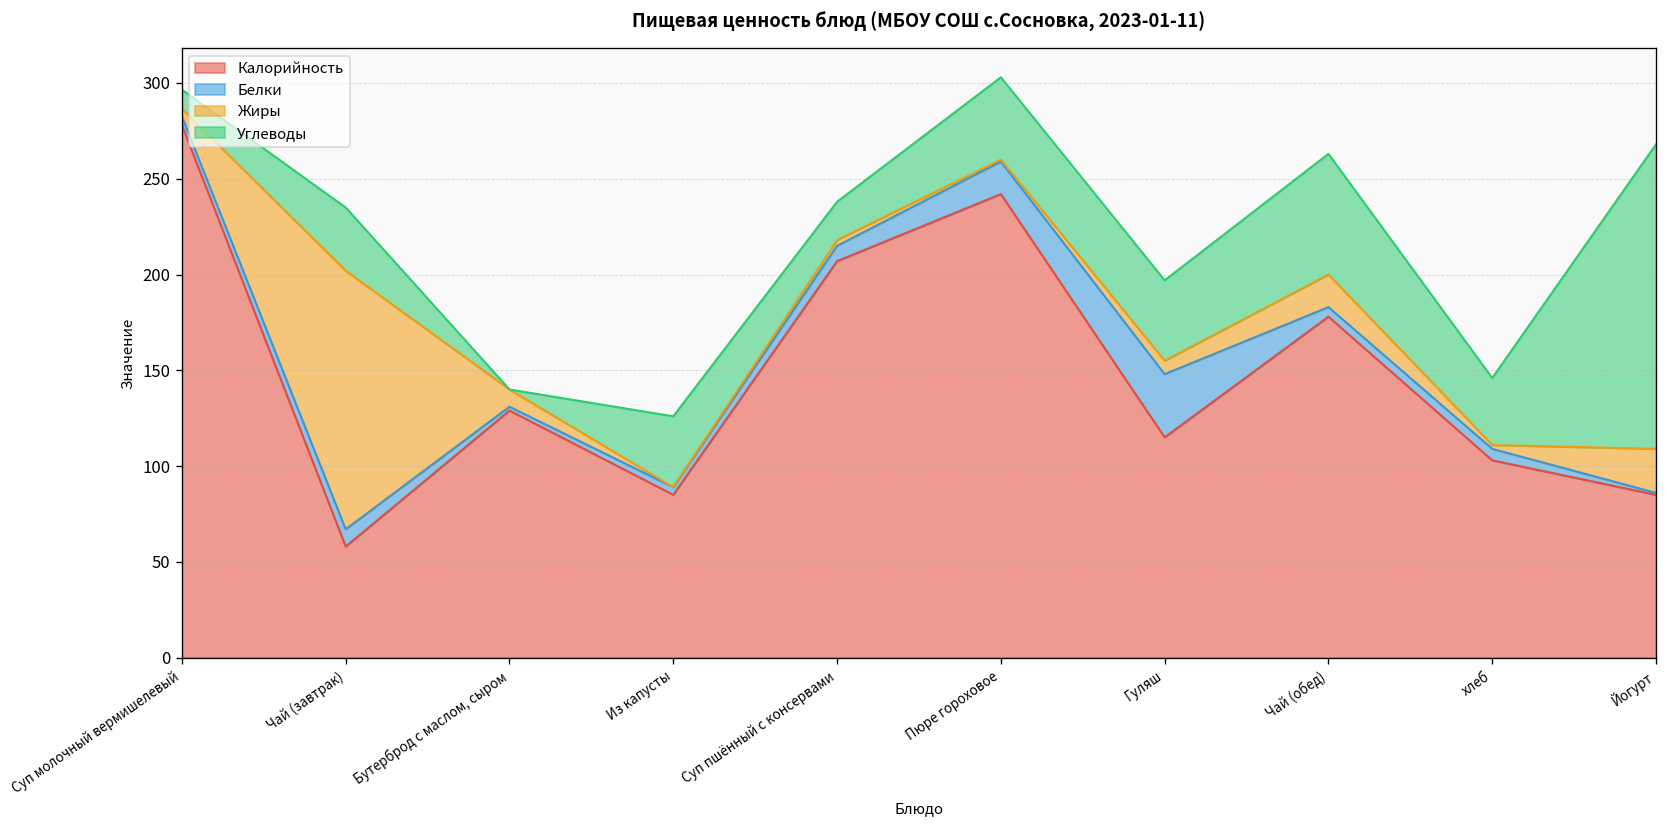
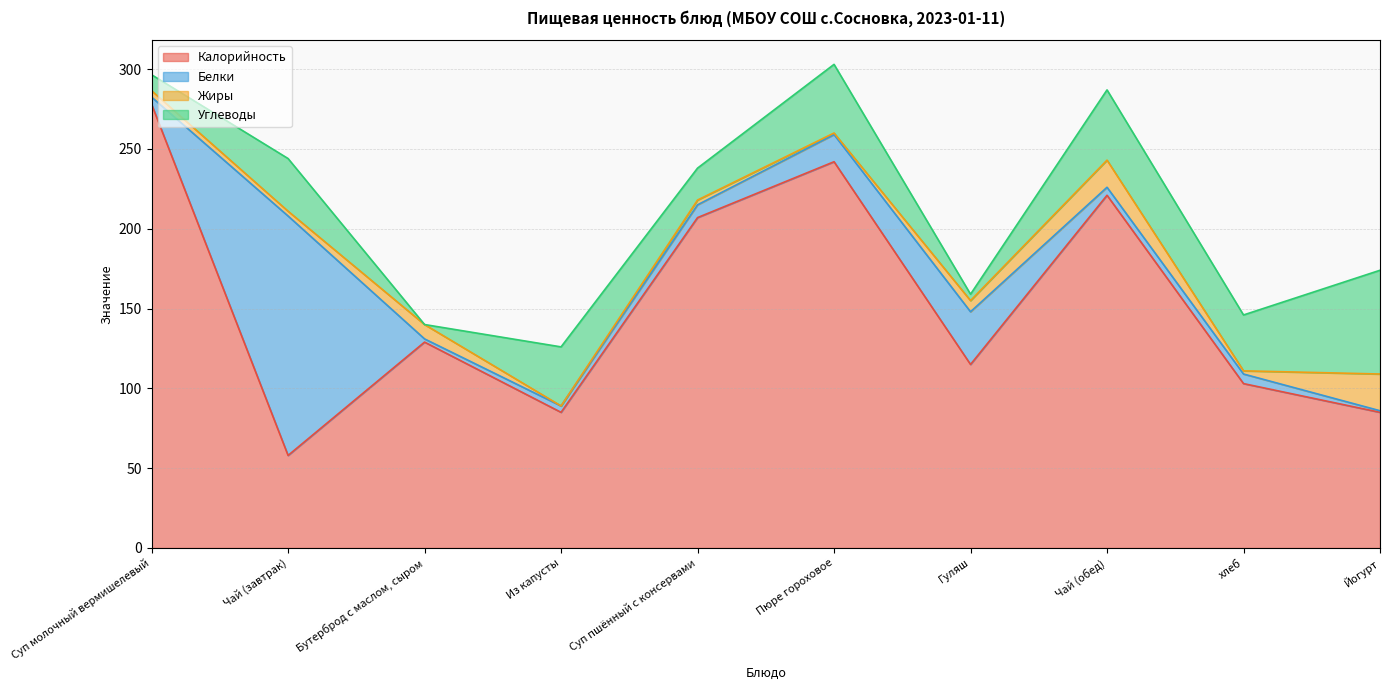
  {
    "Калорийность": {
      "Суп молочный вермишелевый": 278,
      "Чай (завтрак)": 58,
      "Бутерброд с маслом, сыром": 129,
      "Из капусты": 85,
      "Суп пшённый с консервами": 207,
      "Пюре гороховое": 242,
      "Гуляш": 115,
-     "Чай (обед)": 178,
+     "Чай (обед)": 221,
      "хлеб": 103
    },
    "Белки": {
      "Суп молочный вермишелевый": 5,
-     "Чай (завтрак)": 9,
+     "Чай (завтрак)": 150,
      "Бутерброд с маслом, сыром": 2,
      "Суп пшённый с консервами": 8,
      "Гуляш": 33,
      "Чай (обед)": 5,
      "хлеб": 6
    },
    "Жиры": {
      "Суп молочный вермишелевый": 4,
-     "Чай (завтрак)": 135,
+     "Чай (завтрак)": 3,
      "Суп пшённый с консервами": 3,
      "Гуляш": 7,
      "Чай (обед)": 17,
      "хлеб": 2,
      "Йогурт": 23
    },
    "Углеводы": {
      "Суп молочный вермишелевый": 10,
      "Чай (завтрак)": 33,
      "Из капусты": 37,
      "Суп пшённый с консервами": 20,
      "Пюре гороховое": 43,
-     "Гуляш": 42,
-     "Чай (обед)": 63,
+     "Гуляш": 4,
+     "Чай (обед)": 44,
      "хлеб": 35,
-     "Йогурт": 159
+     "Йогурт": 65
    }
  }
